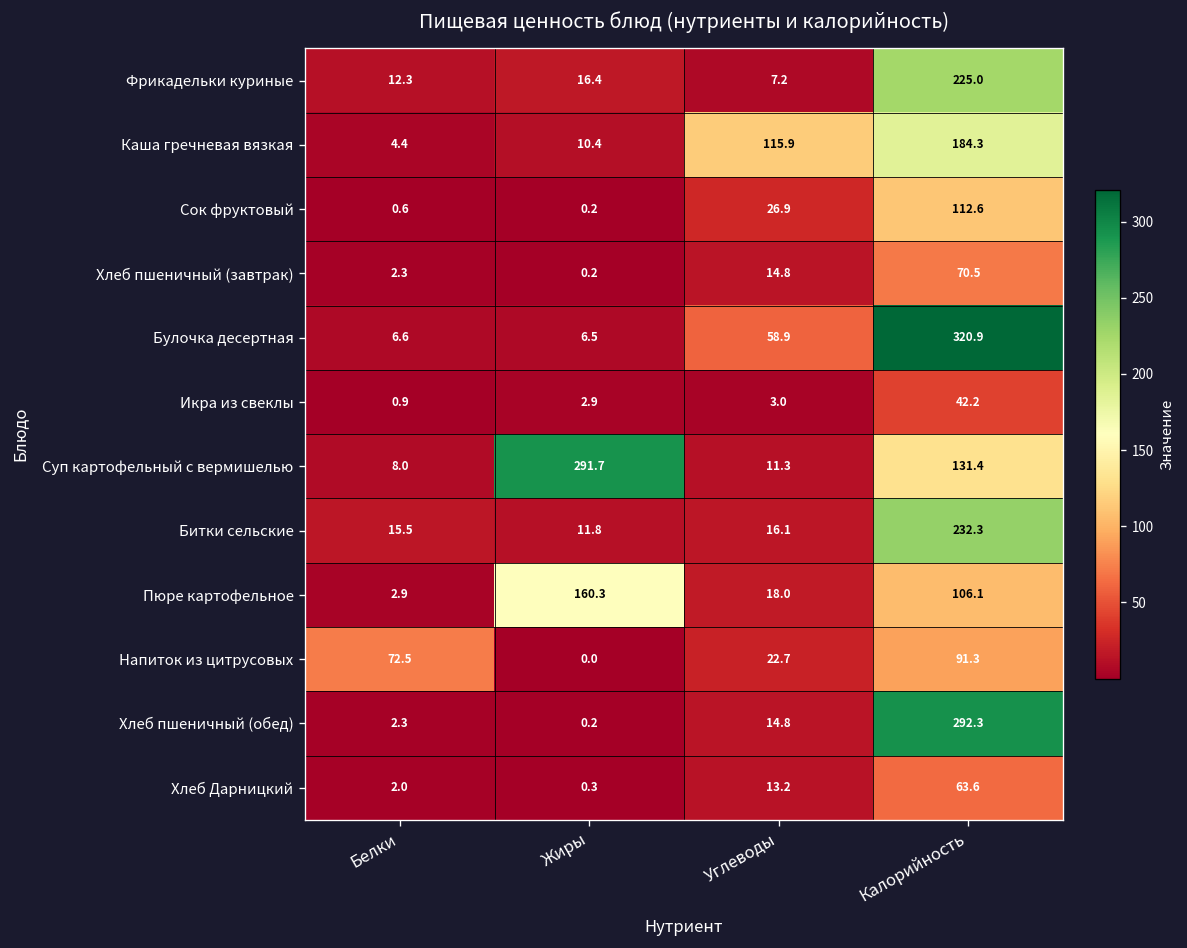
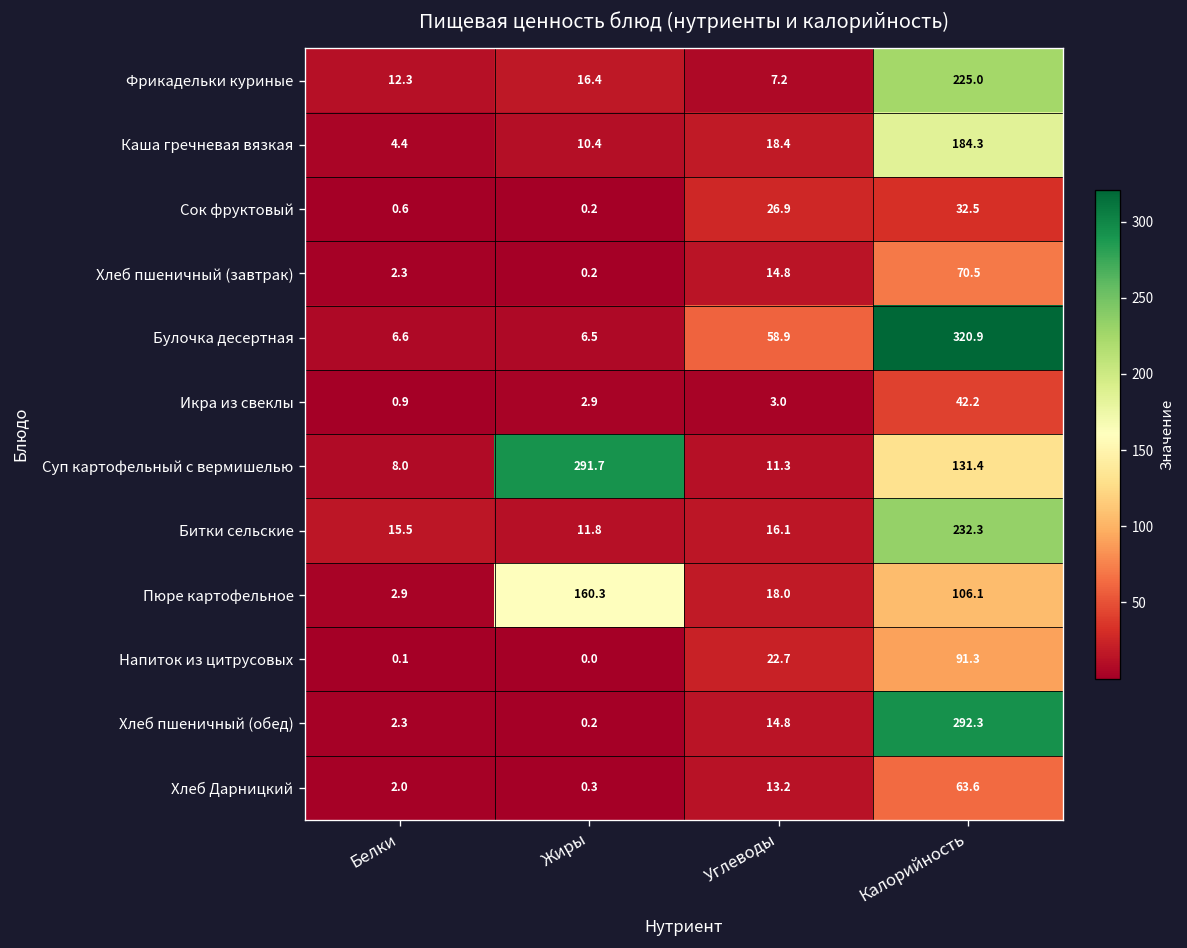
  {
    "Фрикадельки куриные": {
      "Белки": 12.3,
      "Жиры": 16.4,
      "Углеводы": 7.2,
      "Калорийность": 225.0
    },
    "Каша гречневая вязкая": {
      "Белки": 4.4,
      "Жиры": 10.4,
-     "Углеводы": 115.9,
+     "Углеводы": 18.4,
      "Калорийность": 184.3
    },
    "Сок фруктовый": {
      "Белки": 0.6,
      "Жиры": 0.2,
      "Углеводы": 26.9,
-     "Калорийность": 112.6
+     "Калорийность": 32.5
    },
    "Хлеб пшеничный (завтрак)": {
      "Белки": 2.3,
      "Жиры": 0.2,
      "Углеводы": 14.8,
      "Калорийность": 70.5
    },
    "Булочка десертная": {
      "Белки": 6.6,
      "Жиры": 6.5,
      "Углеводы": 58.9,
      "Калорийность": 320.9
    },
    "Икра из свеклы": {
      "Белки": 0.9,
      "Жиры": 2.9,
      "Углеводы": 3.0,
      "Калорийность": 42.2
    },
    "Суп картофельный с вермишелью": {
      "Белки": 8.0,
      "Жиры": 291.7,
      "Углеводы": 11.3,
      "Калорийность": 131.4
    },
    "Битки сельские": {
      "Белки": 15.5,
      "Жиры": 11.8,
      "Углеводы": 16.1,
      "Калорийность": 232.3
    },
    "Пюре картофельное": {
      "Белки": 2.9,
      "Жиры": 160.3,
      "Углеводы": 18.0,
      "Калорийность": 106.1
    },
    "Напиток из цитрусовых": {
-     "Белки": 72.5,
+     "Белки": 0.1,
      "Жиры": 0.0,
      "Углеводы": 22.7,
      "Калорийность": 91.3
    },
    "Хлеб пшеничный (обед)": {
      "Белки": 2.3,
      "Жиры": 0.2,
      "Углеводы": 14.8,
      "Калорийность": 292.3
    },
    "Хлеб Дарницкий": {
      "Белки": 2.0,
      "Жиры": 0.3,
      "Углеводы": 13.2,
      "Калорийность": 63.6
    }
  }
